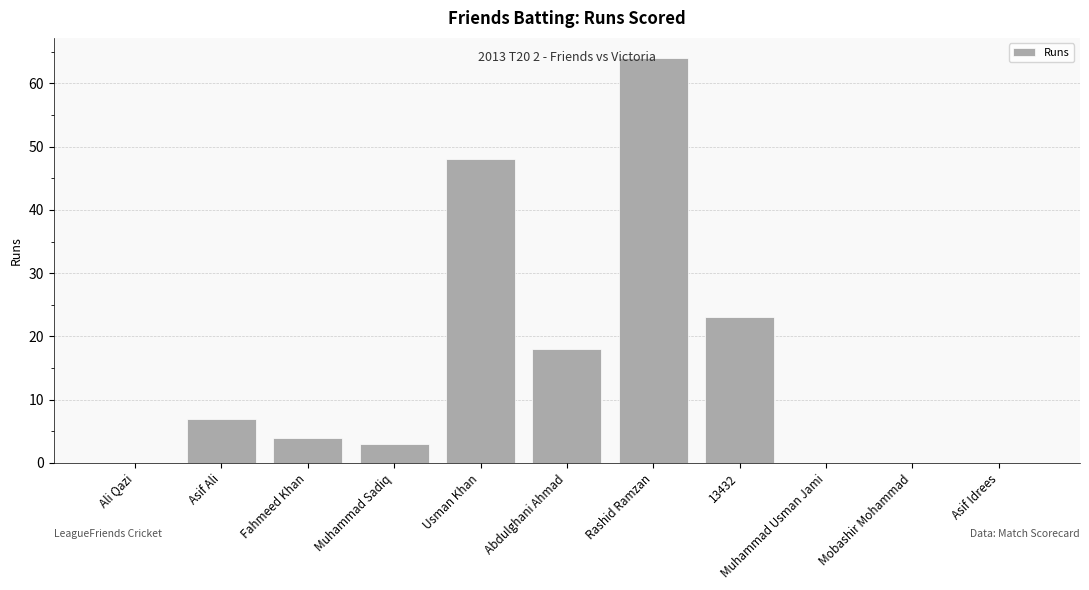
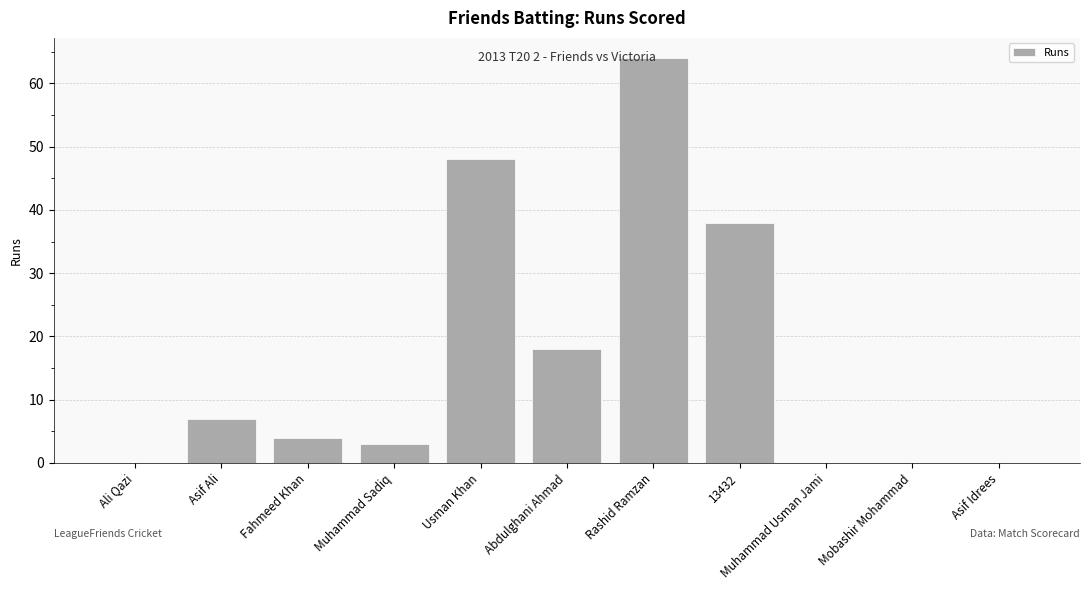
  {
    "Ali Qazi": 0,
    "Asif Ali": 7,
    "Fahmeed Khan": 4,
    "Muhammad Sadiq": 3,
    "Usman Khan": 48,
    "Abdulghani Ahmad": 18,
-   "13432": 23,
+   "13432": 38,
    "Muhammad Usman Jami": 0,
    "Mobashir Mohammad": 0,
    "Asif Idrees": 0
  }
